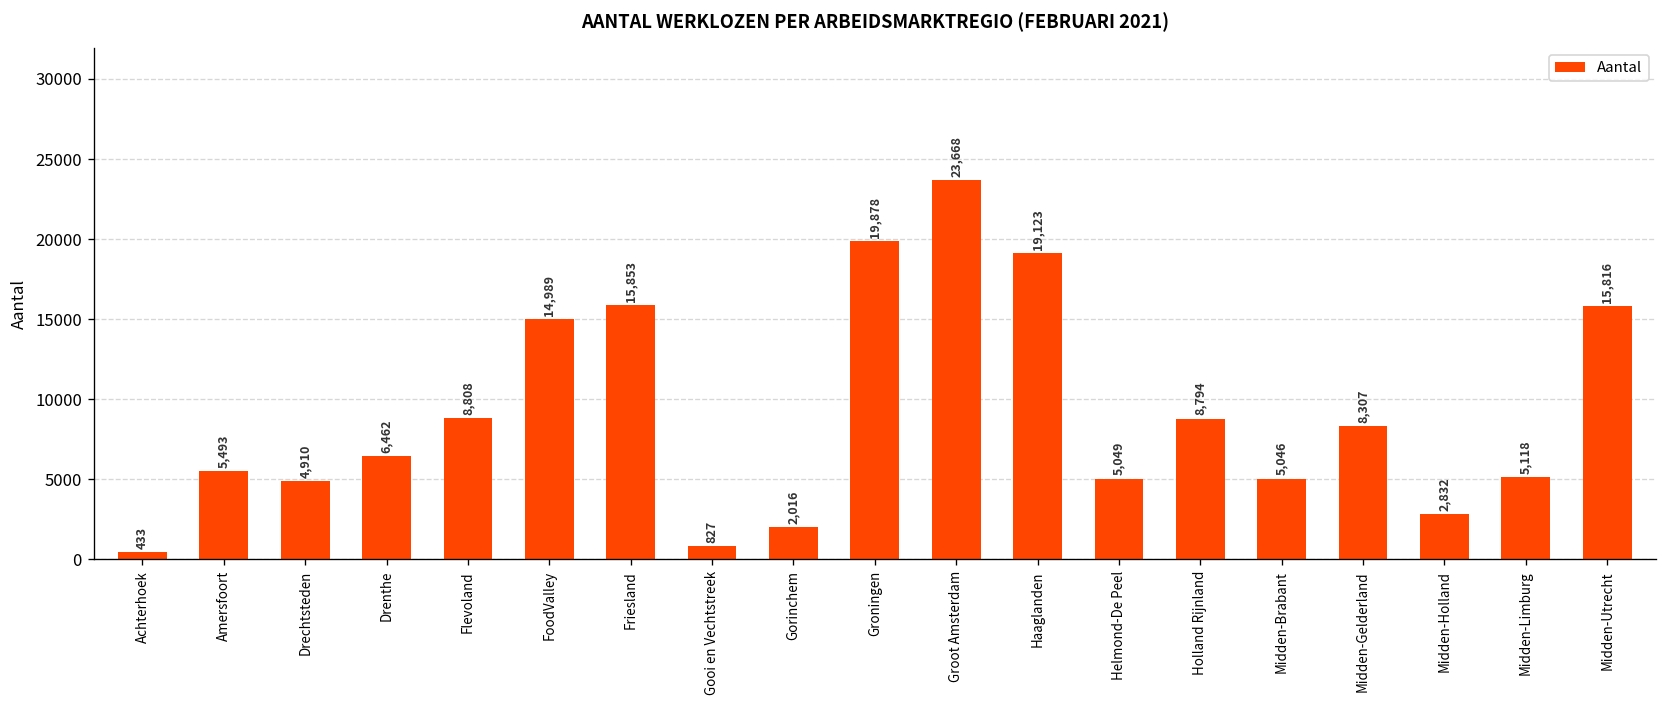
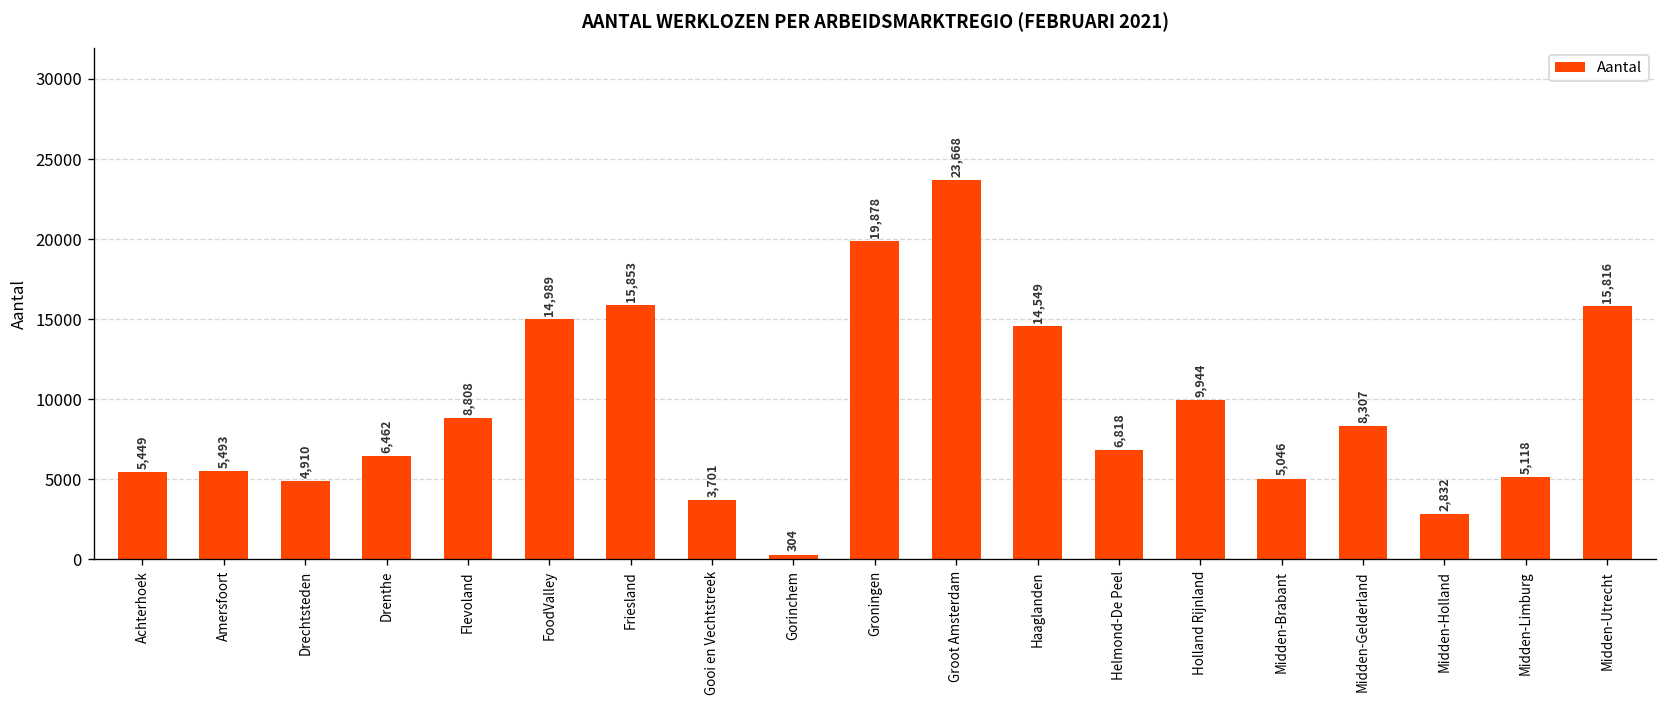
  {
-   "Achterhoek": "433",
+   "Achterhoek": "5,449",
    "Amersfoort": "5,493",
    "Drechtsteden": "4,910",
    "Drenthe": "6,462",
    "Flevoland": "8,808",
    "FoodValley": "14,989",
    "Friesland": "15,853",
-   "Gooi en Vechtstreek": "827",
-   "Gorinchem": "2,016",
+   "Gooi en Vechtstreek": "3,701",
+   "Gorinchem": "304",
    "Groningen": "19,878",
    "Groot Amsterdam": "23,668",
-   "Haaglanden": "19,123",
-   "Helmond-De Peel": "5,049",
-   "Holland Rijnland": "8,794",
+   "Haaglanden": "14,549",
+   "Helmond-De Peel": "6,818",
+   "Holland Rijnland": "9,944",
    "Midden-Brabant": "5,046",
    "Midden-Gelderland": "8,307",
    "Midden-Holland": "2,832",
    "Midden-Limburg": "5,118",
    "Midden-Utrecht": "15,816"
  }
